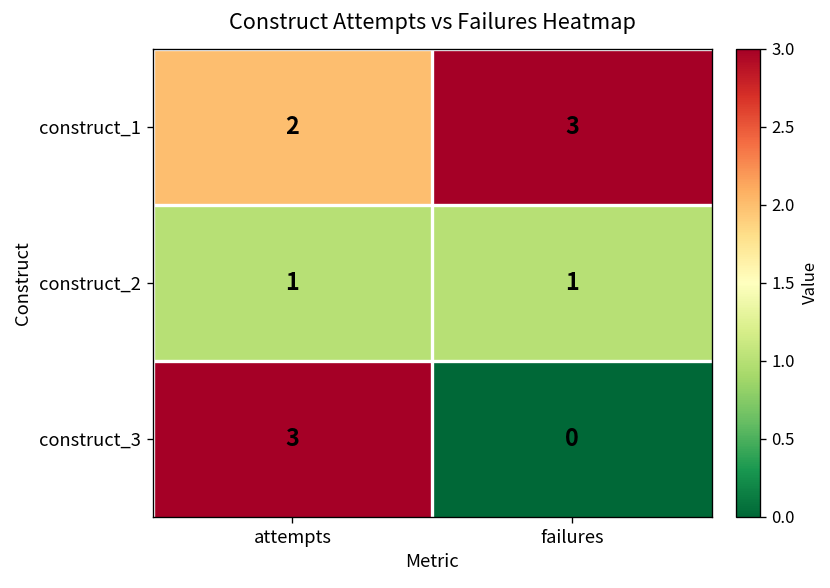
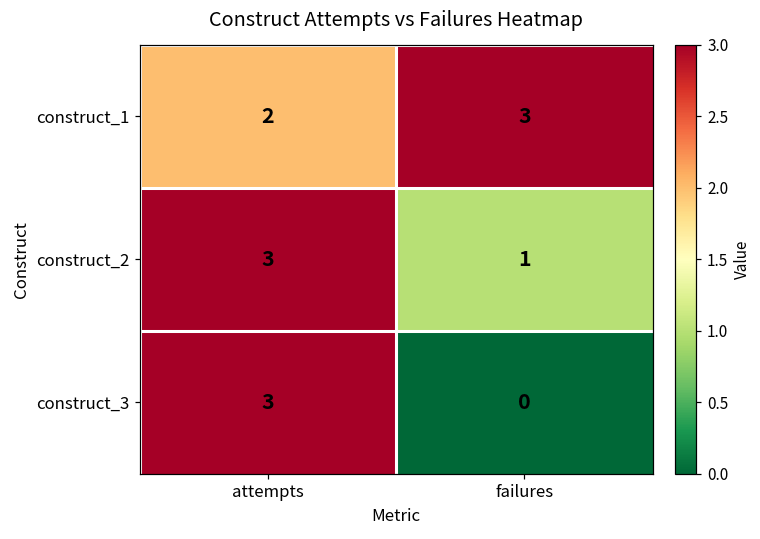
  {
    "construct_1": {
      "attempts": 2,
      "failures": 3
    },
    "construct_2": {
-     "attempts": 1,
+     "attempts": 3,
      "failures": 1
    },
    "construct_3": {
      "attempts": 3,
      "failures": 0
    }
  }
